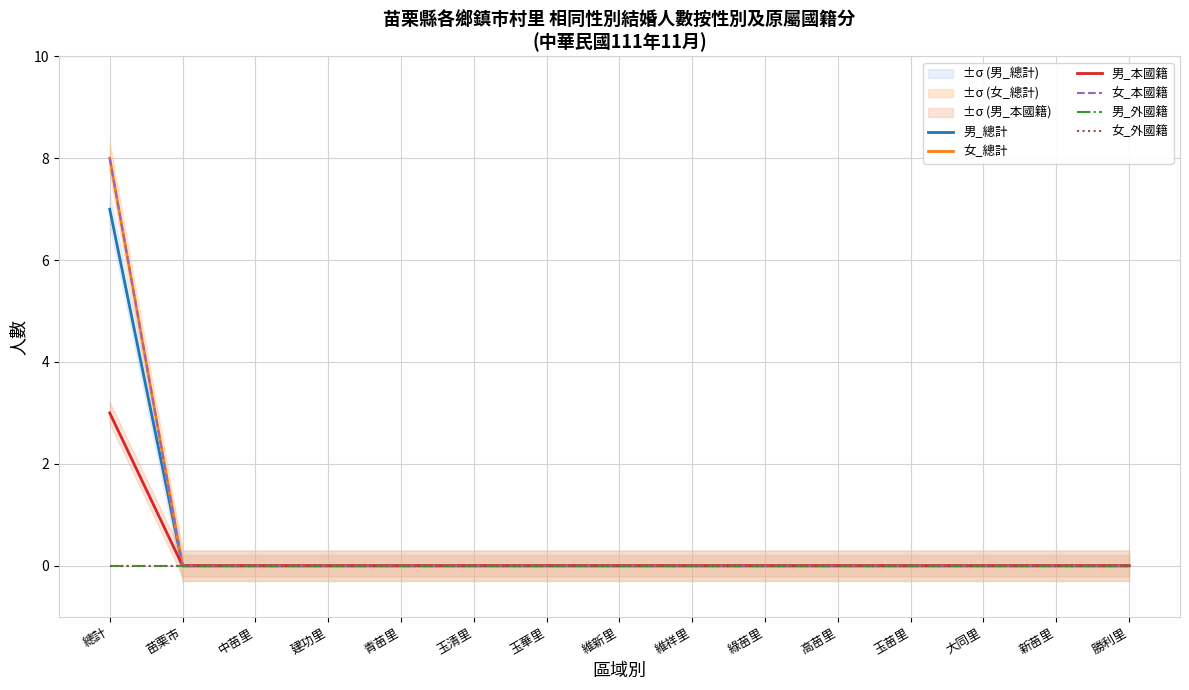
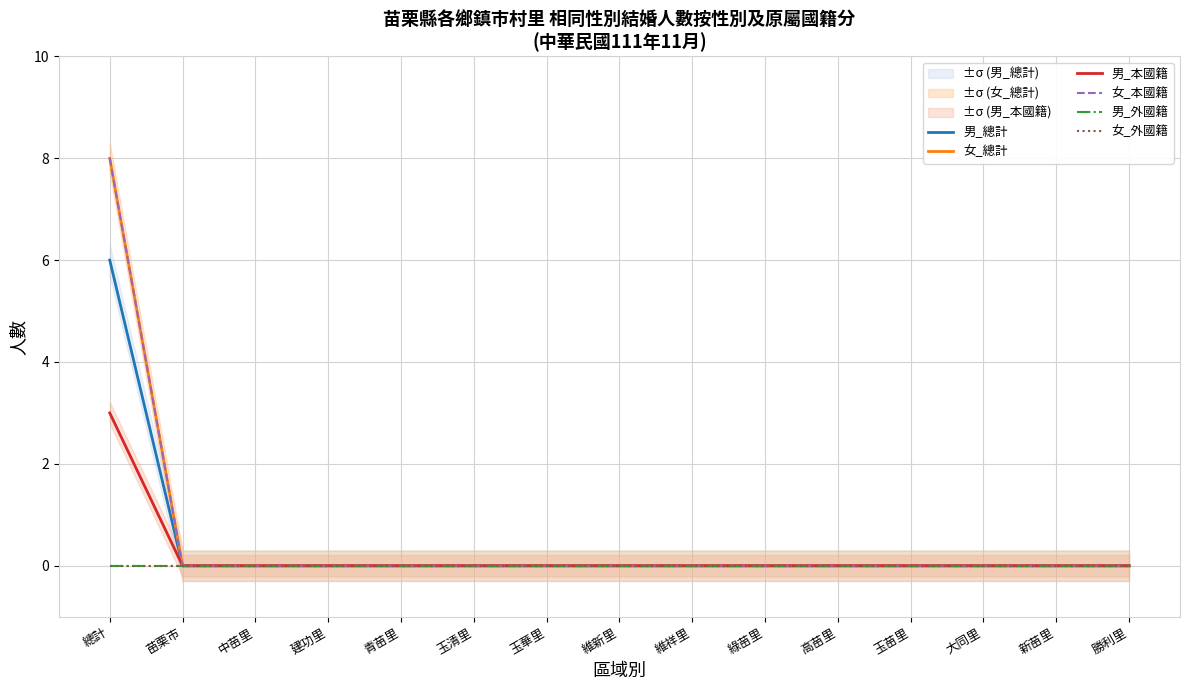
  {
    "男_總計": {
-     "總計": 7
+     "總計": 6
    },
    "女_本國籍": {
      "總計": 8
    },
    "男_本國籍": {
      "總計": 3
    },
    "女_外國籍": {
      "總計": 0
    }
  }
